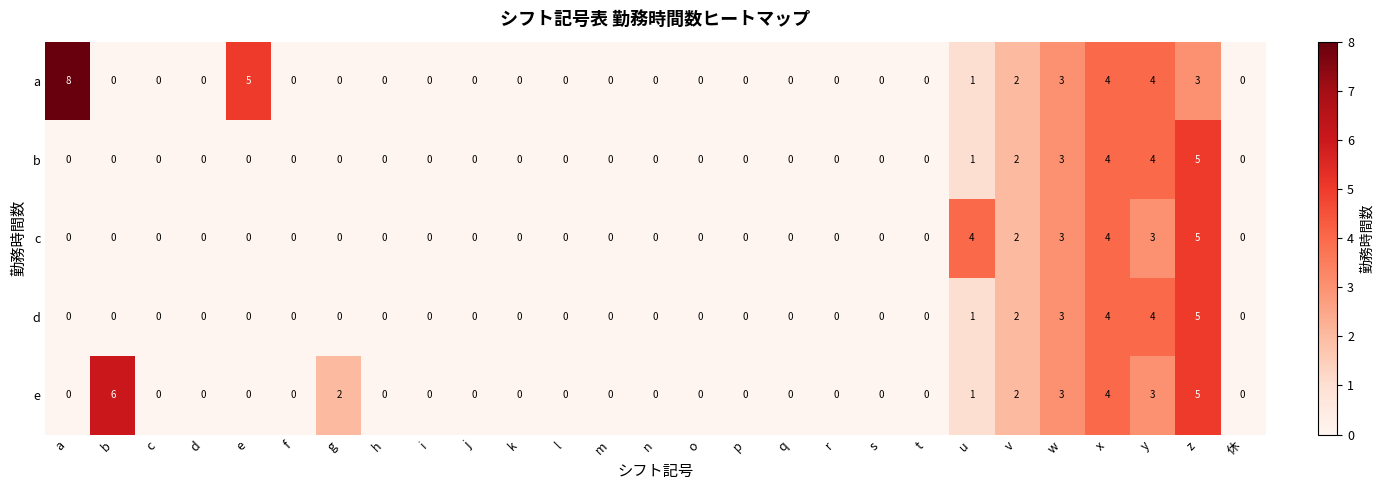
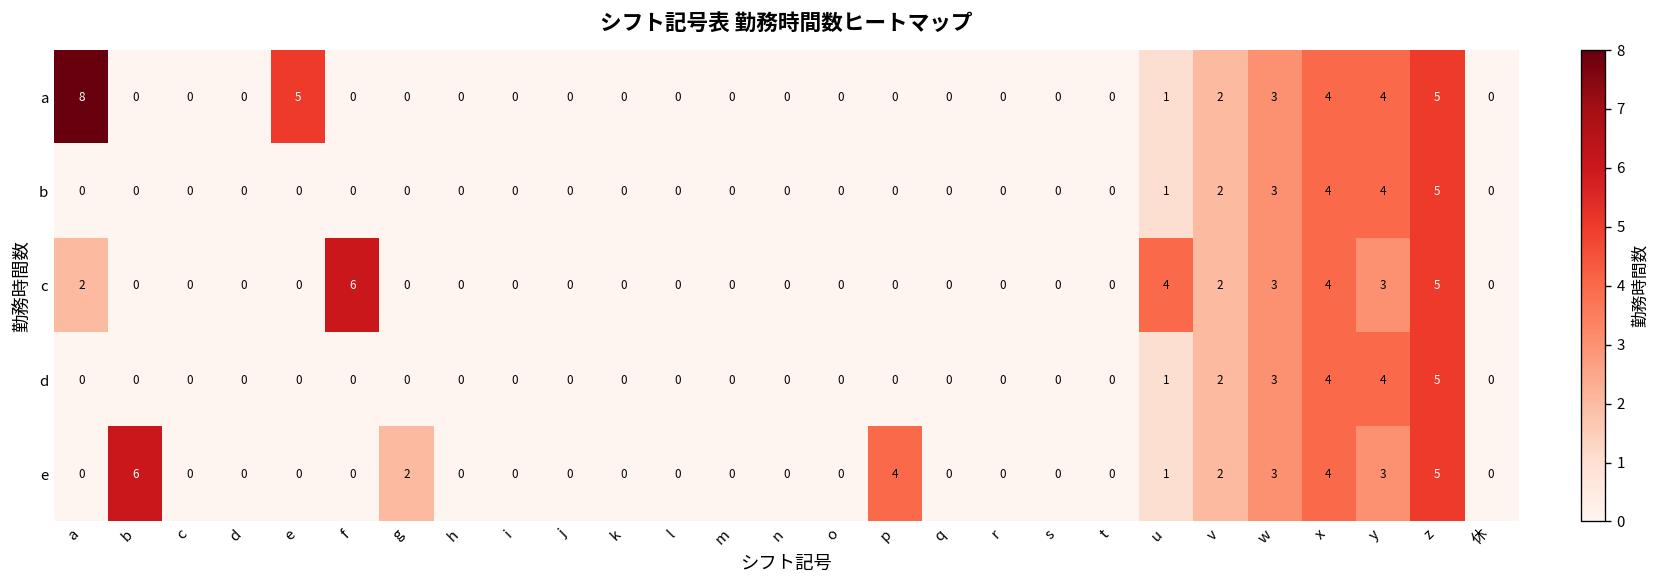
  {
    "a": {
      "a": 8,
      "b": 0,
      "c": 0,
      "d": 0,
      "e": 5,
      "f": 0,
      "g": 0,
      "h": 0,
      "i": 0,
      "j": 0,
      "k": 0,
      "l": 0,
      "m": 0,
      "n": 0,
      "o": 0,
      "p": 0,
      "q": 0,
      "r": 0,
      "s": 0,
      "t": 0,
      "u": 1,
      "v": 2,
      "w": 3,
      "x": 4,
      "y": 4,
-     "z": 3,
+     "z": 5,
      "休": 0
    },
    "b": {
      "a": 0,
      "b": 0,
      "c": 0,
      "d": 0,
      "e": 0,
      "f": 0,
      "g": 0,
      "h": 0,
      "i": 0,
      "j": 0,
      "k": 0,
      "l": 0,
      "m": 0,
      "n": 0,
      "o": 0,
      "p": 0,
      "q": 0,
      "r": 0,
      "s": 0,
      "t": 0,
      "u": 1,
      "v": 2,
      "w": 3,
      "x": 4,
      "y": 4,
      "z": 5,
      "休": 0
    },
    "c": {
-     "a": 0,
+     "a": 2,
      "b": 0,
      "c": 0,
      "d": 0,
      "e": 0,
-     "f": 0,
+     "f": 6,
      "g": 0,
      "h": 0,
      "i": 0,
      "j": 0,
      "k": 0,
      "l": 0,
      "m": 0,
      "n": 0,
      "o": 0,
      "p": 0,
      "q": 0,
      "r": 0,
      "s": 0,
      "t": 0,
      "u": 4,
      "v": 2,
      "w": 3,
      "x": 4,
      "y": 3,
      "z": 5,
      "休": 0
    },
    "d": {
      "a": 0,
      "b": 0,
      "c": 0,
      "d": 0,
      "e": 0,
      "f": 0,
      "g": 0,
      "h": 0,
      "i": 0,
      "j": 0,
      "k": 0,
      "l": 0,
      "m": 0,
      "n": 0,
      "o": 0,
      "p": 0,
      "q": 0,
      "r": 0,
      "s": 0,
      "t": 0,
      "u": 1,
      "v": 2,
      "w": 3,
      "x": 4,
      "y": 4,
      "z": 5,
      "休": 0
    },
    "e": {
      "a": 0,
      "b": 6,
      "c": 0,
      "d": 0,
      "e": 0,
      "f": 0,
      "g": 2,
      "h": 0,
      "i": 0,
      "j": 0,
      "k": 0,
      "l": 0,
      "m": 0,
      "n": 0,
      "o": 0,
-     "p": 0,
+     "p": 4,
      "q": 0,
      "r": 0,
      "s": 0,
      "t": 0,
      "u": 1,
      "v": 2,
      "w": 3,
      "x": 4,
      "y": 3,
      "z": 5,
      "休": 0
    }
  }
